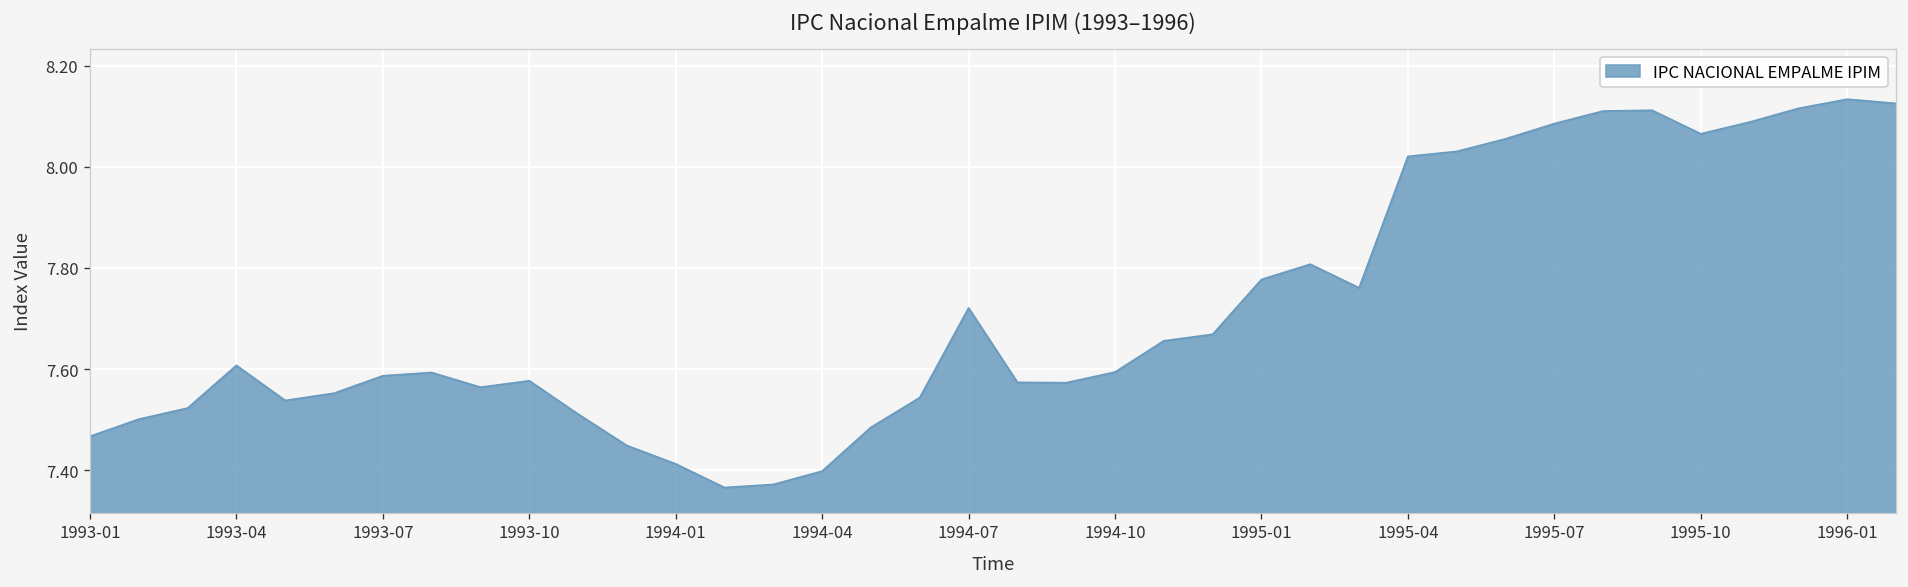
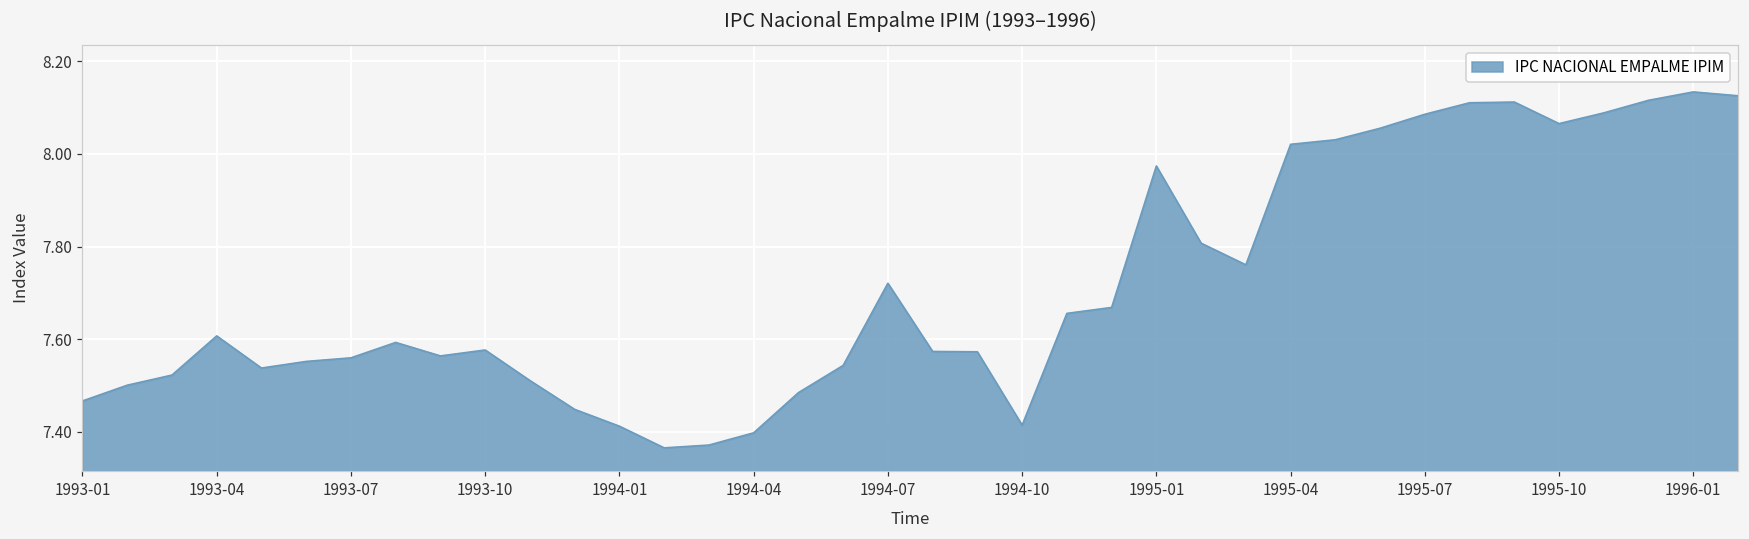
  {
    "1993-01": 7.47,
    "1993-04": 7.61,
-   "1993-07": 7.59,
+   "1993-07": 7.56,
    "1993-10": 7.58,
    "1994-01": 7.41,
    "1994-04": 7.40,
    "1994-07": 7.72,
-   "1994-10": 7.59,
-   "1995-01": 7.78,
+   "1994-10": 7.41,
+   "1995-01": 7.97,
    "1995-04": 8.02,
    "1995-07": 8.09,
    "1995-10": 8.07,
    "1996-01": 8.13
  }
